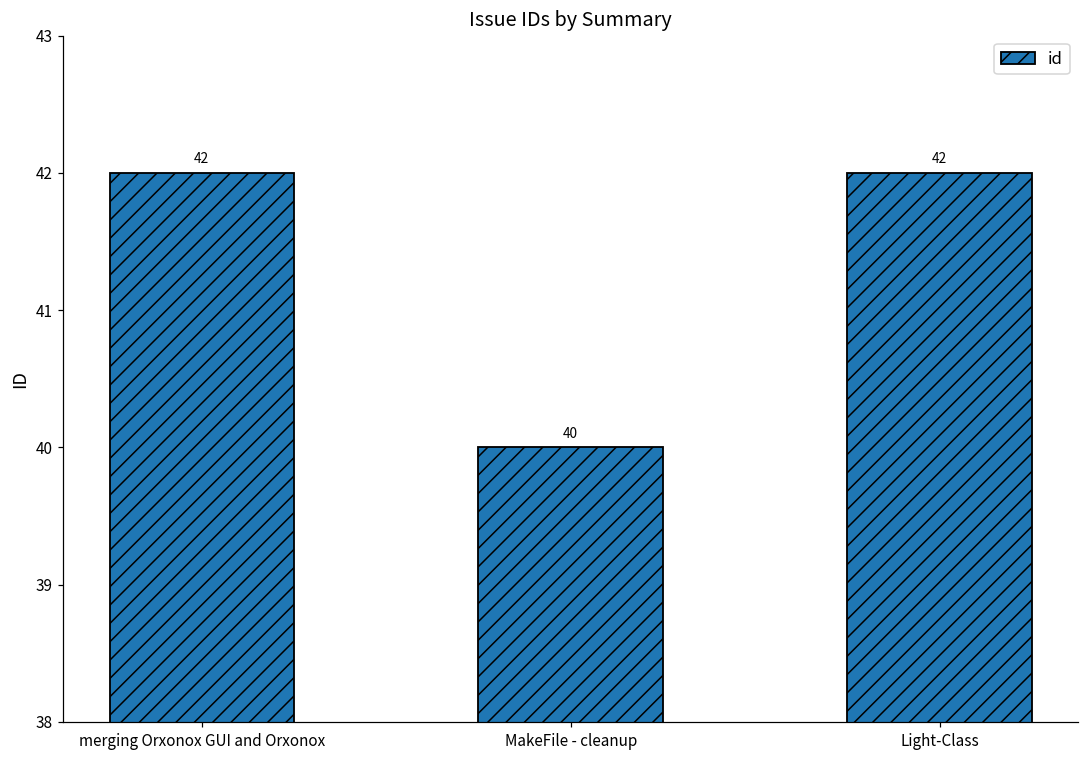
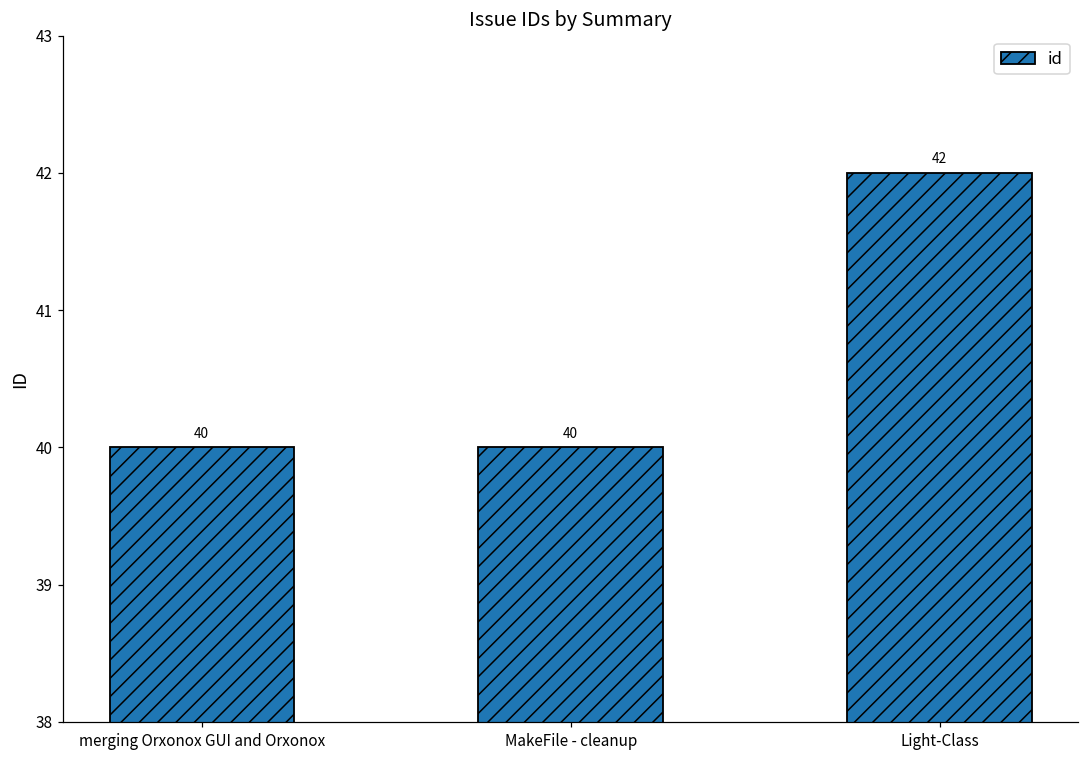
  {
-   "merging Orxonox GUI and Orxonox": 42,
+   "merging Orxonox GUI and Orxonox": 40,
    "MakeFile - cleanup": 40,
    "Light-Class": 42
  }
